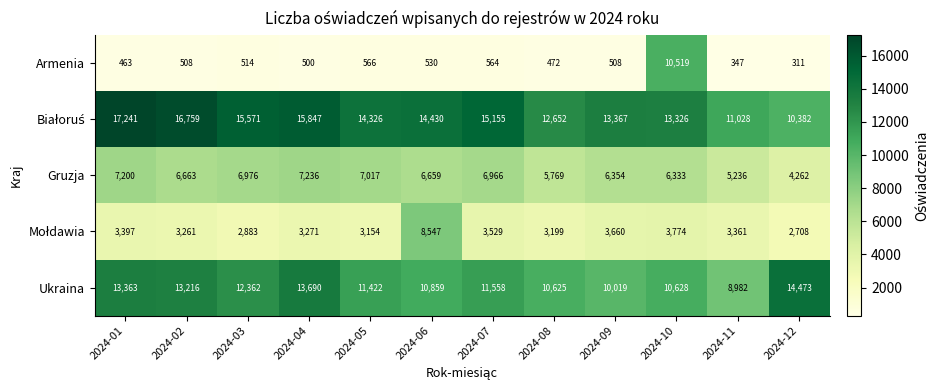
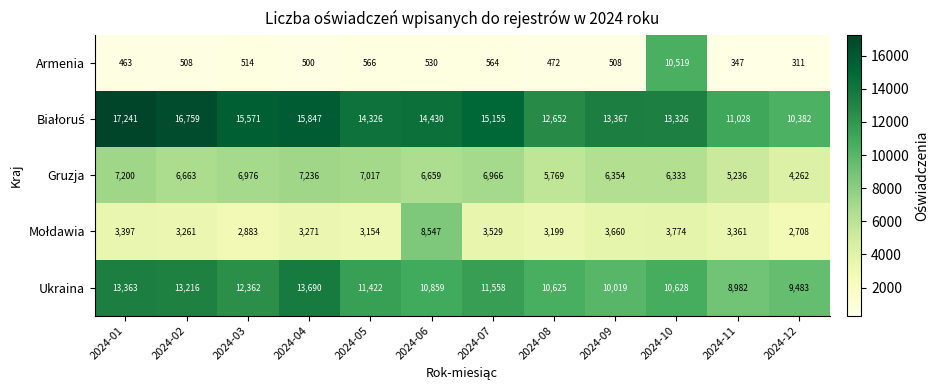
  {
    "Armenia": {
      "2024-01": "463",
      "2024-02": "508",
      "2024-03": "514",
      "2024-04": "500",
      "2024-05": "566",
      "2024-06": "530",
      "2024-07": "564",
      "2024-08": "472",
      "2024-09": "508",
      "2024-10": "10,519",
      "2024-11": "347",
      "2024-12": "311"
    },
    "Białoruś": {
      "2024-01": "17,241",
      "2024-02": "16,759",
      "2024-03": "15,571",
      "2024-04": "15,847",
      "2024-05": "14,326",
      "2024-06": "14,430",
      "2024-07": "15,155",
      "2024-08": "12,652",
      "2024-09": "13,367",
      "2024-10": "13,326",
      "2024-11": "11,028",
      "2024-12": "10,382"
    },
    "Gruzja": {
      "2024-01": "7,200",
      "2024-02": "6,663",
      "2024-03": "6,976",
      "2024-04": "7,236",
      "2024-05": "7,017",
      "2024-06": "6,659",
      "2024-07": "6,966",
      "2024-08": "5,769",
      "2024-09": "6,354",
      "2024-10": "6,333",
      "2024-11": "5,236",
      "2024-12": "4,262"
    },
    "Mołdawia": {
      "2024-01": "3,397",
      "2024-02": "3,261",
      "2024-03": "2,883",
      "2024-04": "3,271",
      "2024-05": "3,154",
      "2024-06": "8,547",
      "2024-07": "3,529",
      "2024-08": "3,199",
      "2024-09": "3,660",
      "2024-10": "3,774",
      "2024-11": "3,361",
      "2024-12": "2,708"
    },
    "Ukraina": {
      "2024-01": "13,363",
      "2024-02": "13,216",
      "2024-03": "12,362",
      "2024-04": "13,690",
      "2024-05": "11,422",
      "2024-06": "10,859",
      "2024-07": "11,558",
      "2024-08": "10,625",
      "2024-09": "10,019",
      "2024-10": "10,628",
      "2024-11": "8,982",
-     "2024-12": "14,473"
+     "2024-12": "9,483"
    }
  }
